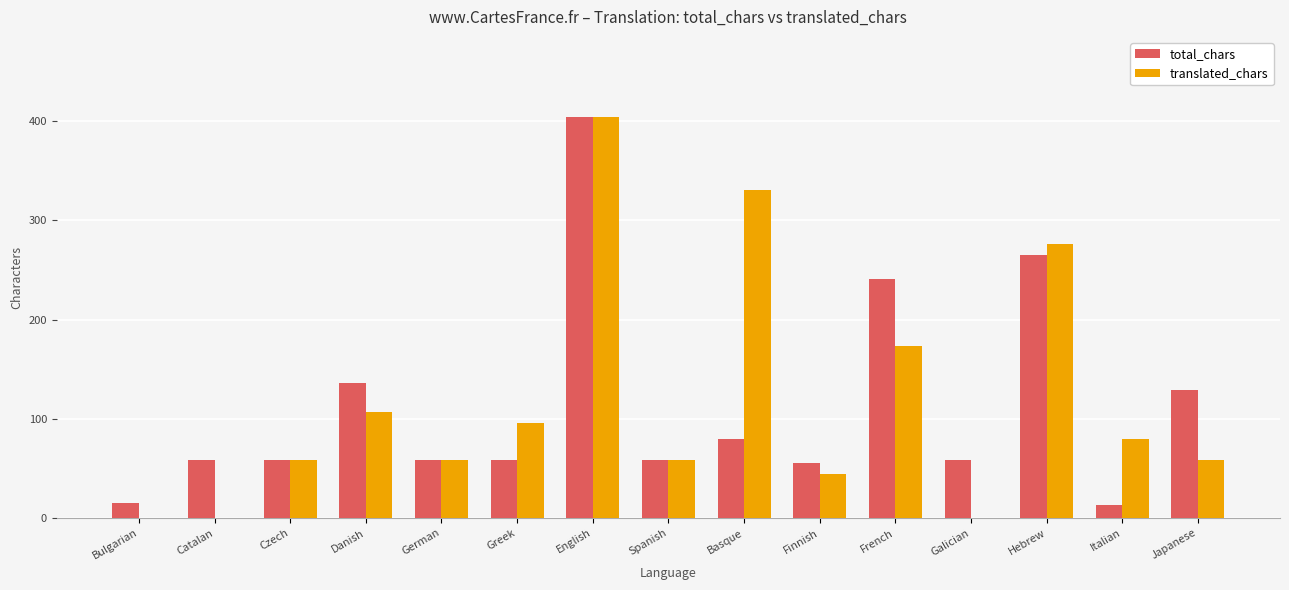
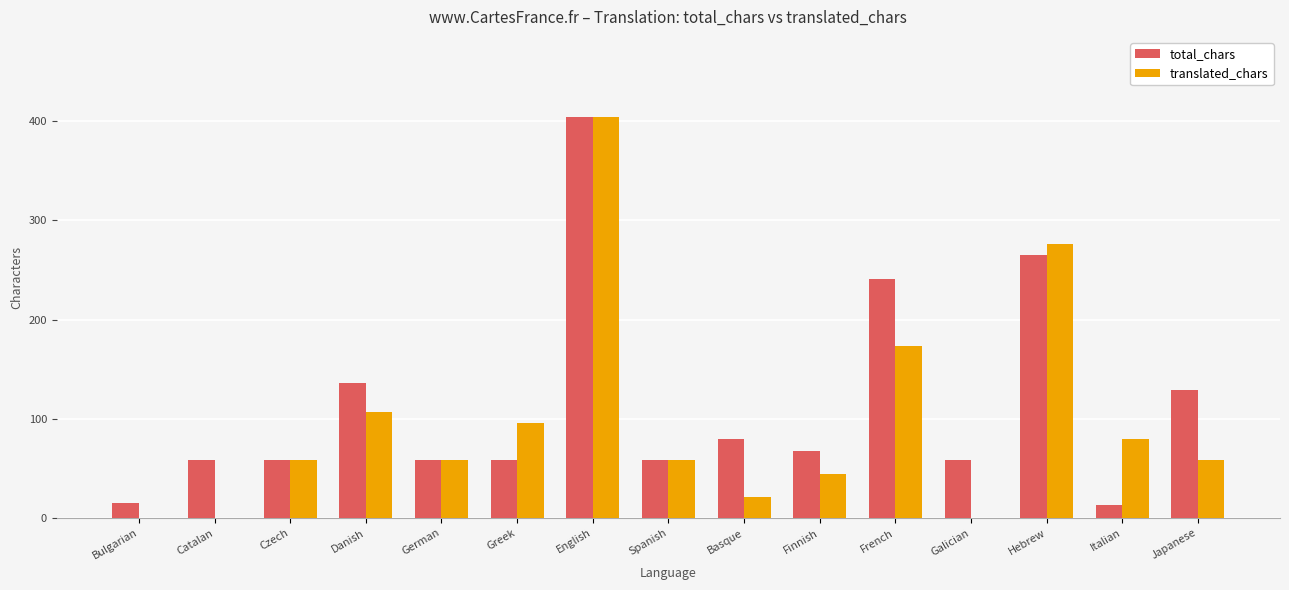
  {
    "total_chars": {
      "Bulgarian": 20,
      "Catalan": 60,
      "Czech": 60,
      "Danish": 140,
      "German": 60,
      "Greek": 60,
      "English": 400,
      "Spanish": 60,
      "Basque": 80,
-     "Finnish": 60,
+     "Finnish": 70,
      "French": 240,
      "Galician": 60,
      "Hebrew": 270,
      "Italian": 10,
      "Japanese": 130
    },
    "translated_chars": {
      "Bulgarian": 0,
      "Catalan": 0,
      "Czech": 60,
      "Danish": 110,
      "German": 60,
      "Greek": 100,
      "English": 400,
      "Spanish": 60,
-     "Basque": 330,
+     "Basque": 20,
      "Finnish": 40,
      "French": 170,
      "Galician": 0,
      "Hebrew": 280,
      "Italian": 80,
      "Japanese": 60
    }
  }
